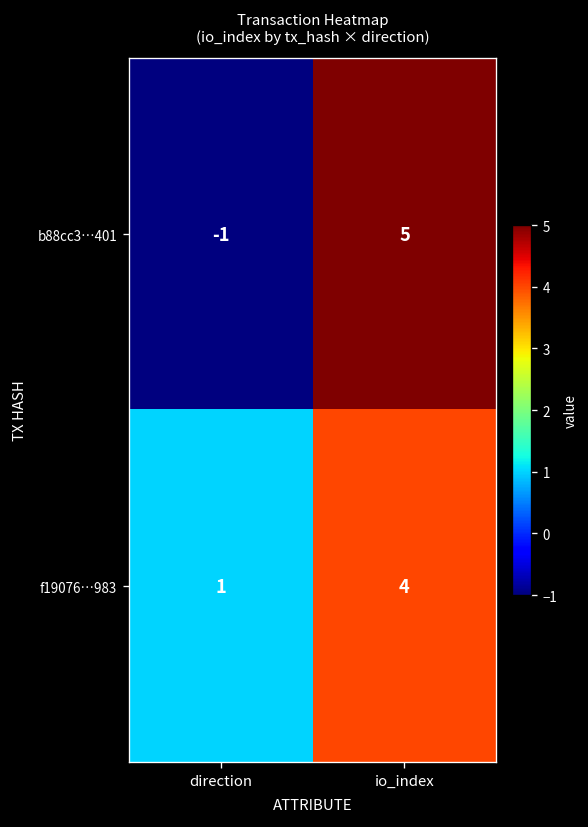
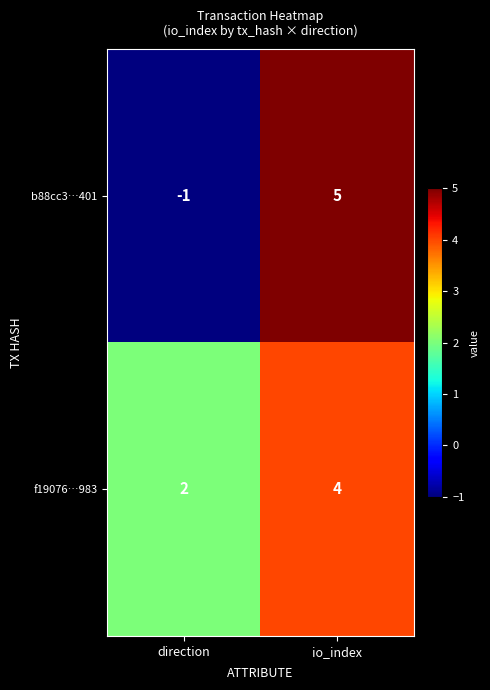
  {
    "b88cc3…401": {
      "direction": -1,
      "io_index": 5
    },
    "f19076…983": {
-     "direction": 1,
+     "direction": 2,
      "io_index": 4
    }
  }
